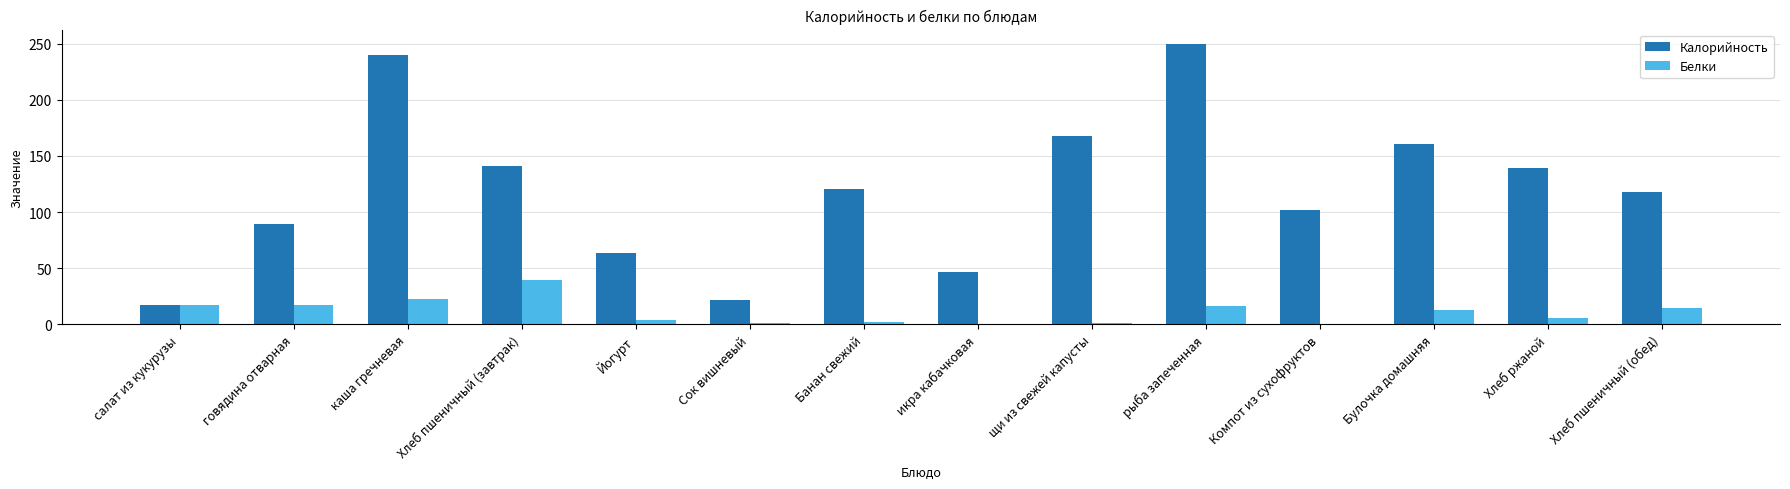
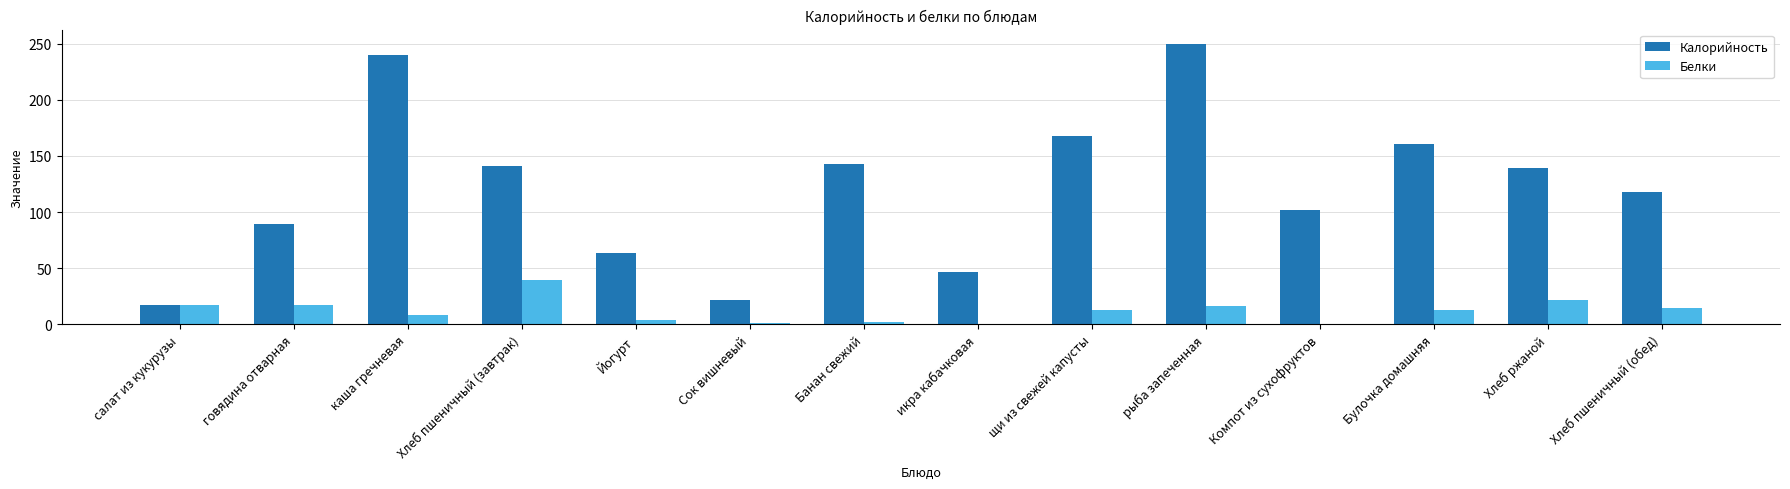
  {
    "Калорийность": {
      "салат из кукурузы": 18,
      "говядина отварная": 89,
      "каша гречневая": 240,
      "Хлеб пшеничный (завтрак)": 141,
      "Йогурт": 63,
      "Сок вишневый": 22,
-     "Банан свежий": 120,
+     "Банан свежий": 143,
      "икра кабачковая": 47,
      "щи из свежей капусты": 168,
      "рыба запеченная": 250,
      "Компот из сухофруктов": 102,
      "Булочка домашняя": 161,
      "Хлеб ржаной": 139,
      "Хлеб пшеничный (обед)": 118
    },
    "Белки": {
      "салат из кукурузы": 17,
      "говядина отварная": 17,
-     "каша гречневая": 23,
+     "каша гречневая": 9,
      "Хлеб пшеничный (завтрак)": 39,
      "Йогурт": 4,
      "Банан свежий": 2,
-     "щи из свежей капусты": 1,
+     "щи из свежей капусты": 13,
      "рыба запеченная": 16,
      "Булочка домашняя": 13,
-     "Хлеб ржаной": 5,
+     "Хлеб ржаной": 22,
      "Хлеб пшеничный (обед)": 15
    }
  }
